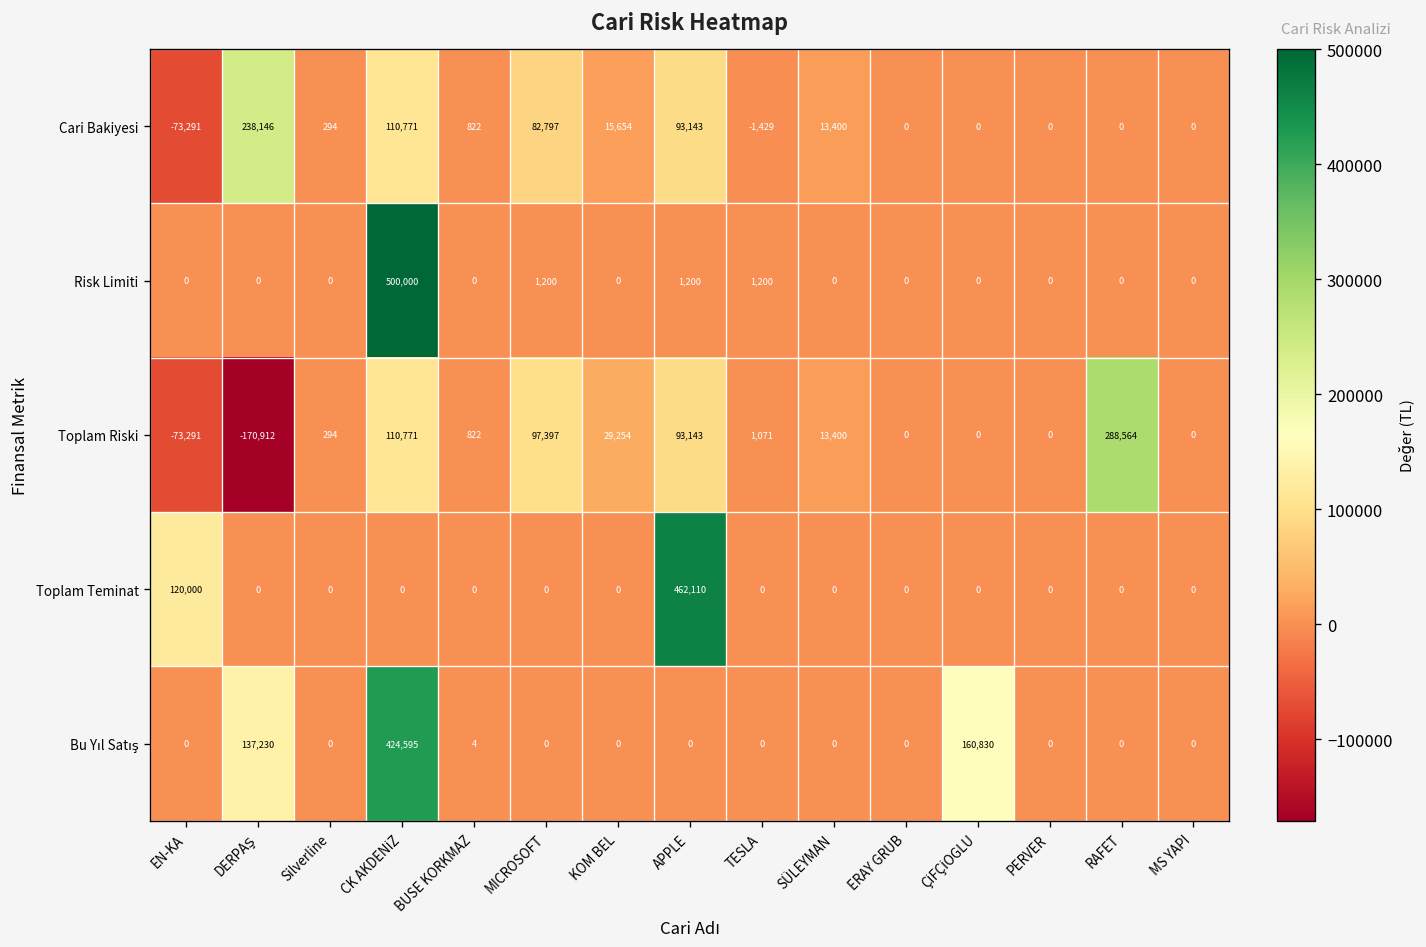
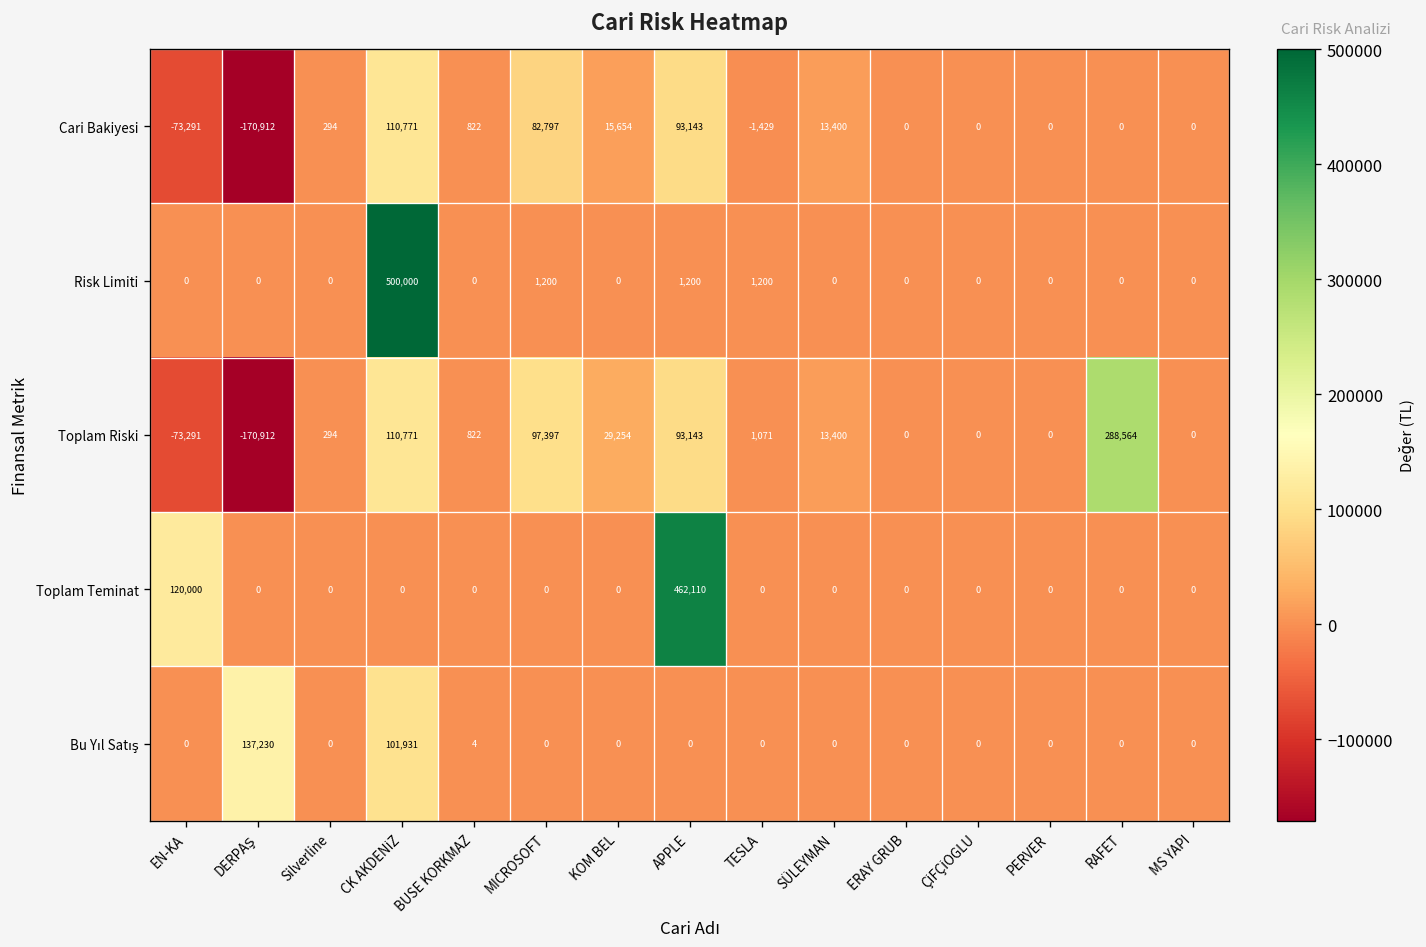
  {
    "Cari Bakiyesi": {
      "EN-KA": "-73,291",
-     "DERPAŞ": "238,146",
+     "DERPAŞ": "-170,912",
      "Silverline": "294",
      "CK AKDENİZ": "110,771",
      "BUSE KORKMAZ": "822",
      "MICROSOFT": "82,797",
      "KOM BEL": "15,654",
      "APPLE": "93,143",
      "TESLA": "-1,429",
      "SÜLEYMAN": "13,400",
      "ERAY GRUB": "0",
      "ÇİFÇİOGLU": "0",
      "PERVER": "0",
      "RAFET": "0",
      "MS YAPI": "0"
    },
    "Risk Limiti": {
      "EN-KA": "0",
      "DERPAŞ": "0",
      "Silverline": "0",
      "CK AKDENİZ": "500,000",
      "BUSE KORKMAZ": "0",
      "MICROSOFT": "1,200",
      "KOM BEL": "0",
      "APPLE": "1,200",
      "TESLA": "1,200",
      "SÜLEYMAN": "0",
      "ERAY GRUB": "0",
      "ÇİFÇİOGLU": "0",
      "PERVER": "0",
      "RAFET": "0",
      "MS YAPI": "0"
    },
    "Toplam Riski": {
      "EN-KA": "-73,291",
      "DERPAŞ": "-170,912",
      "Silverline": "294",
      "CK AKDENİZ": "110,771",
      "BUSE KORKMAZ": "822",
      "MICROSOFT": "97,397",
      "KOM BEL": "29,254",
      "APPLE": "93,143",
      "TESLA": "1,071",
      "SÜLEYMAN": "13,400",
      "ERAY GRUB": "0",
      "ÇİFÇİOGLU": "0",
      "PERVER": "0",
      "RAFET": "288,564",
      "MS YAPI": "0"
    },
    "Toplam Teminat": {
      "EN-KA": "120,000",
      "DERPAŞ": "0",
      "Silverline": "0",
      "CK AKDENİZ": "0",
      "BUSE KORKMAZ": "0",
      "MICROSOFT": "0",
      "KOM BEL": "0",
      "APPLE": "462,110",
      "TESLA": "0",
      "SÜLEYMAN": "0",
      "ERAY GRUB": "0",
      "ÇİFÇİOGLU": "0",
      "PERVER": "0",
      "RAFET": "0",
      "MS YAPI": "0"
    },
    "Bu Yıl Satış": {
      "EN-KA": "0",
      "DERPAŞ": "137,230",
      "Silverline": "0",
-     "CK AKDENİZ": "424,595",
+     "CK AKDENİZ": "101,931",
      "BUSE KORKMAZ": "4",
      "MICROSOFT": "0",
      "KOM BEL": "0",
      "APPLE": "0",
      "TESLA": "0",
      "SÜLEYMAN": "0",
      "ERAY GRUB": "0",
-     "ÇİFÇİOGLU": "160,830",
+     "ÇİFÇİOGLU": "0",
      "PERVER": "0",
      "RAFET": "0",
      "MS YAPI": "0"
    }
  }
